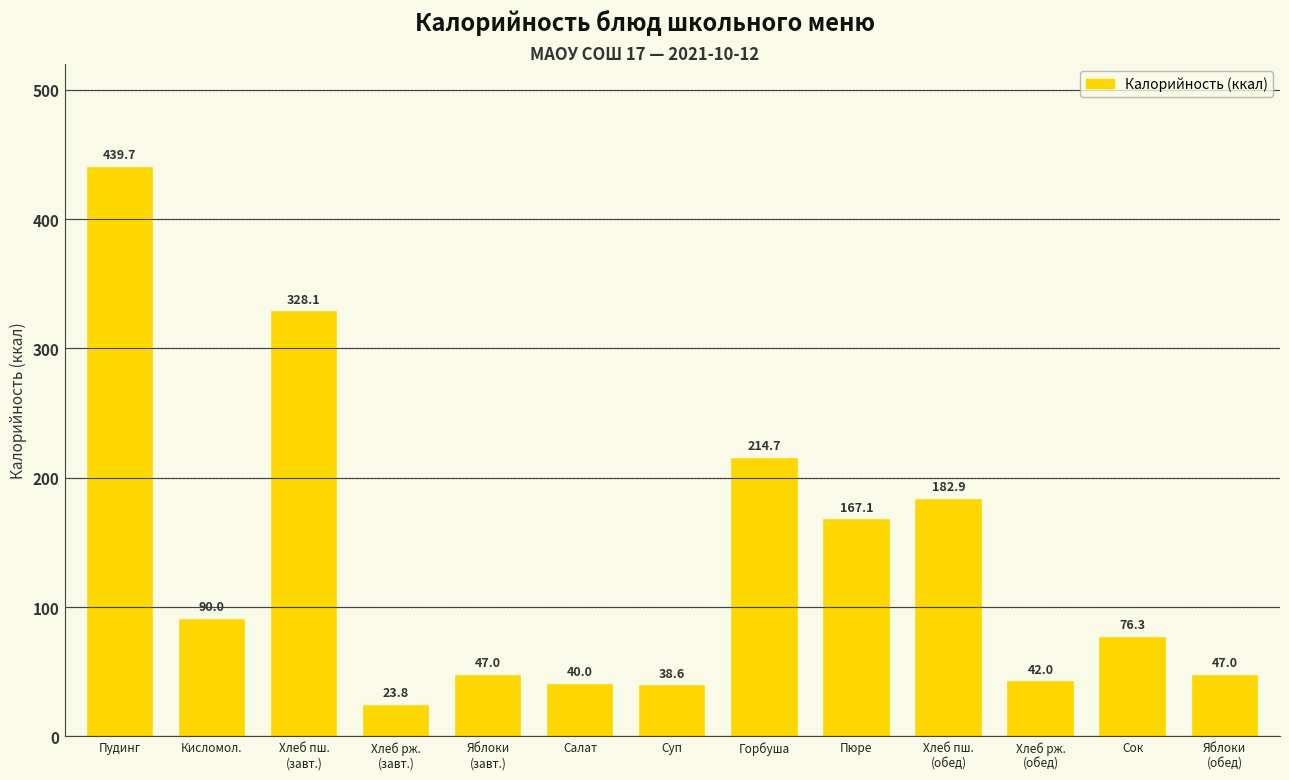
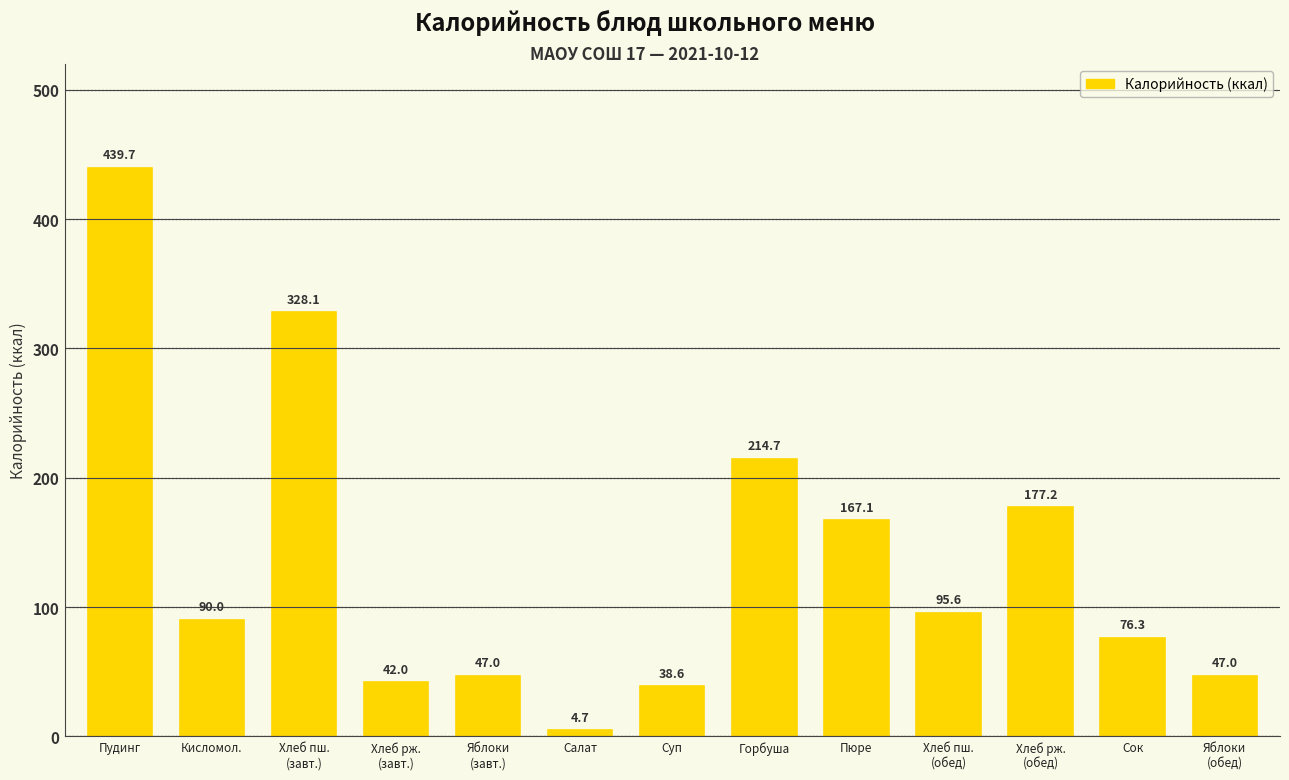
  {
    "Пудинг": 439.7,
    "Кисломол.": 90.0,
    "Хлеб пш. (завт.)": 328.1,
-   "Хлеб рж. (завт.)": 23.8,
+   "Хлеб рж. (завт.)": 42.0,
    "Яблоки (завт.)": 47.0,
-   "Салат": 40.0,
+   "Салат": 4.7,
    "Суп": 38.6,
    "Горбуша": 214.7,
    "Пюре": 167.1,
-   "Хлеб пш. (обед)": 182.9,
-   "Хлеб рж. (обед)": 42.0,
+   "Хлеб пш. (обед)": 95.6,
+   "Хлеб рж. (обед)": 177.2,
    "Сок": 76.3,
    "Яблоки (обед)": 47.0
  }
